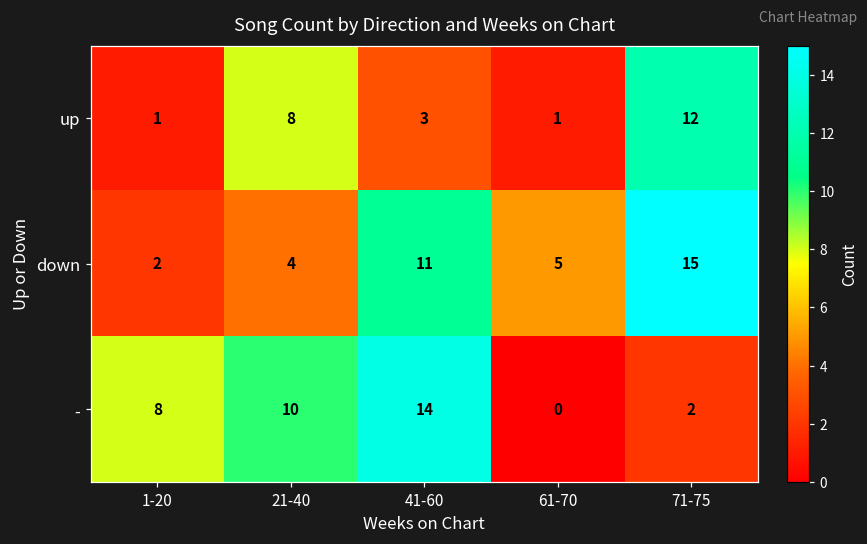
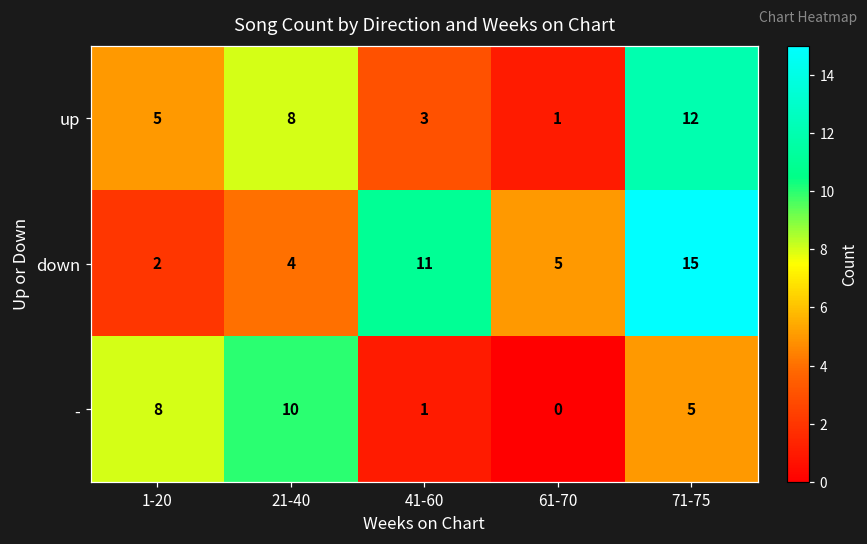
  {
    "up": {
-     "1-20": 1,
+     "1-20": 5,
      "21-40": 8,
      "41-60": 3,
      "61-70": 1,
      "71-75": 12
    },
    "down": {
      "1-20": 2,
      "21-40": 4,
      "41-60": 11,
      "61-70": 5,
      "71-75": 15
    },
    "-": {
      "1-20": 8,
      "21-40": 10,
-     "41-60": 14,
+     "41-60": 1,
      "61-70": 0,
-     "71-75": 2
+     "71-75": 5
    }
  }
